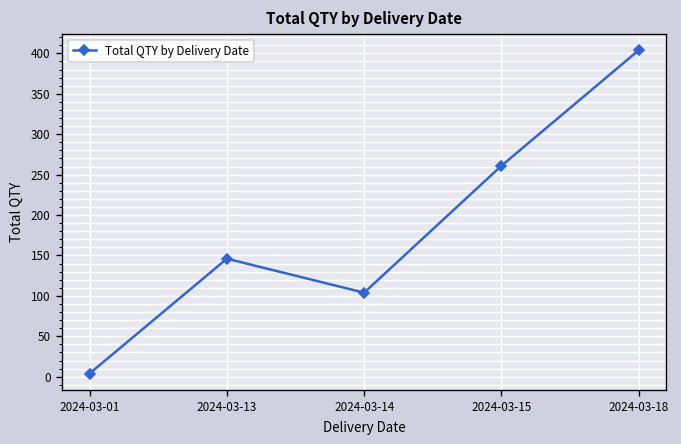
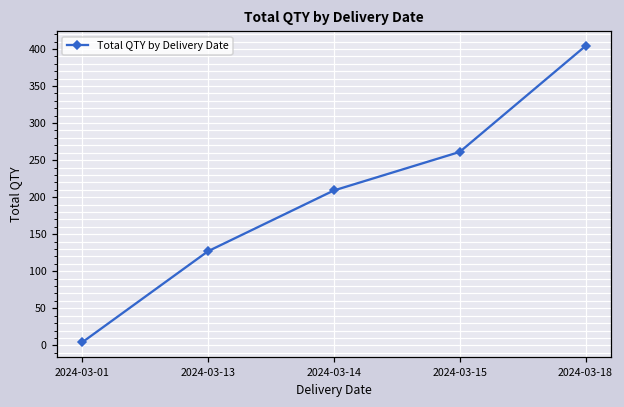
  {
    "2024-03-01": 0,
-   "2024-03-13": 150,
-   "2024-03-14": 100,
+   "2024-03-13": 130,
+   "2024-03-14": 210,
    "2024-03-15": 260,
    "2024-03-18": 400
  }
